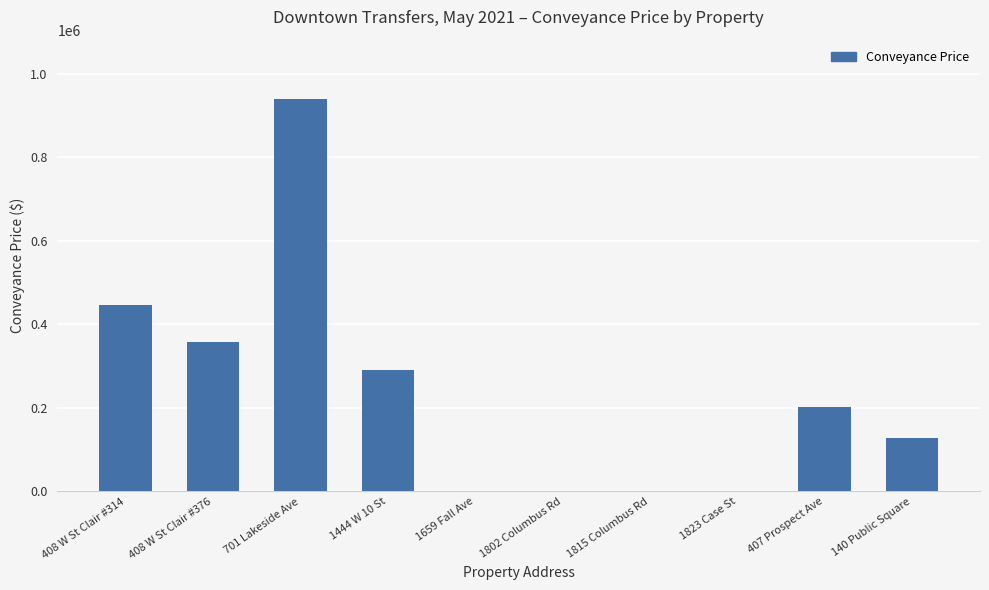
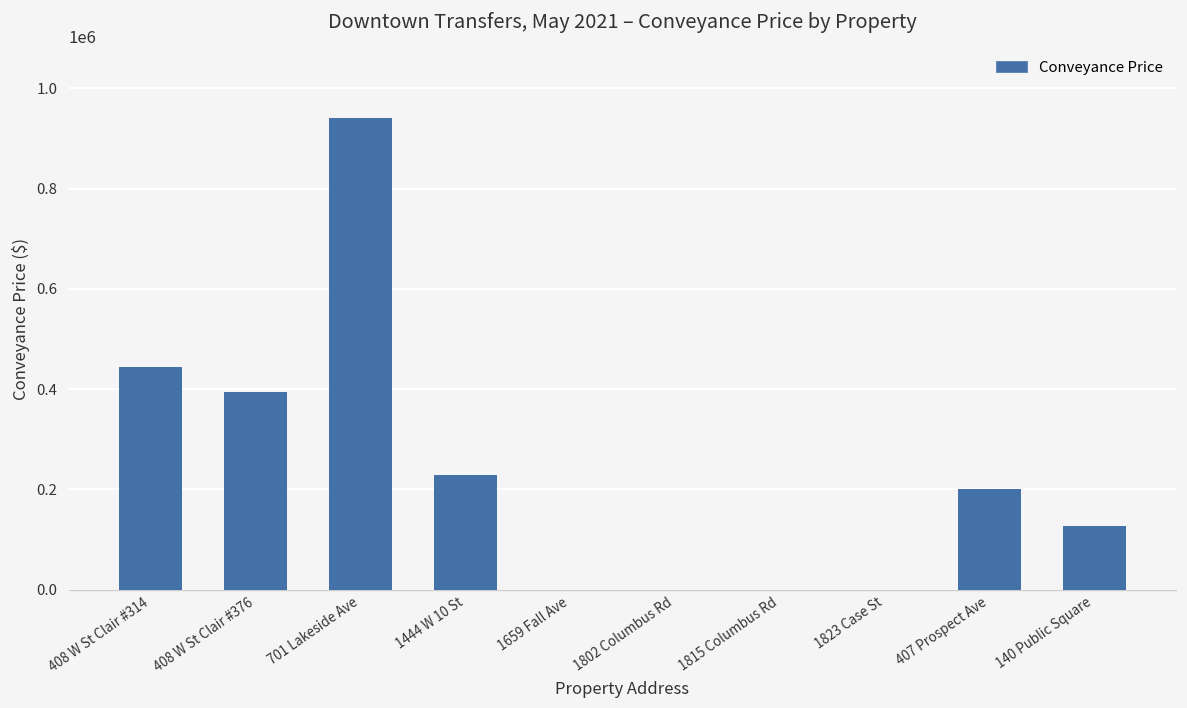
  {
    "408 W St Clair #314": 450000,
-   "408 W St Clair #376": 360000,
+   "408 W St Clair #376": 400000,
    "701 Lakeside Ave": 940000,
-   "1444 W 10 St": 290000,
+   "1444 W 10 St": 230000,
    "1659 Fall Ave": 0,
    "1802 Columbus Rd": 0,
    "1815 Columbus Rd": 0,
    "1823 Case St": 0,
    "407 Prospect Ave": 200000,
    "140 Public Square": 130000
  }
